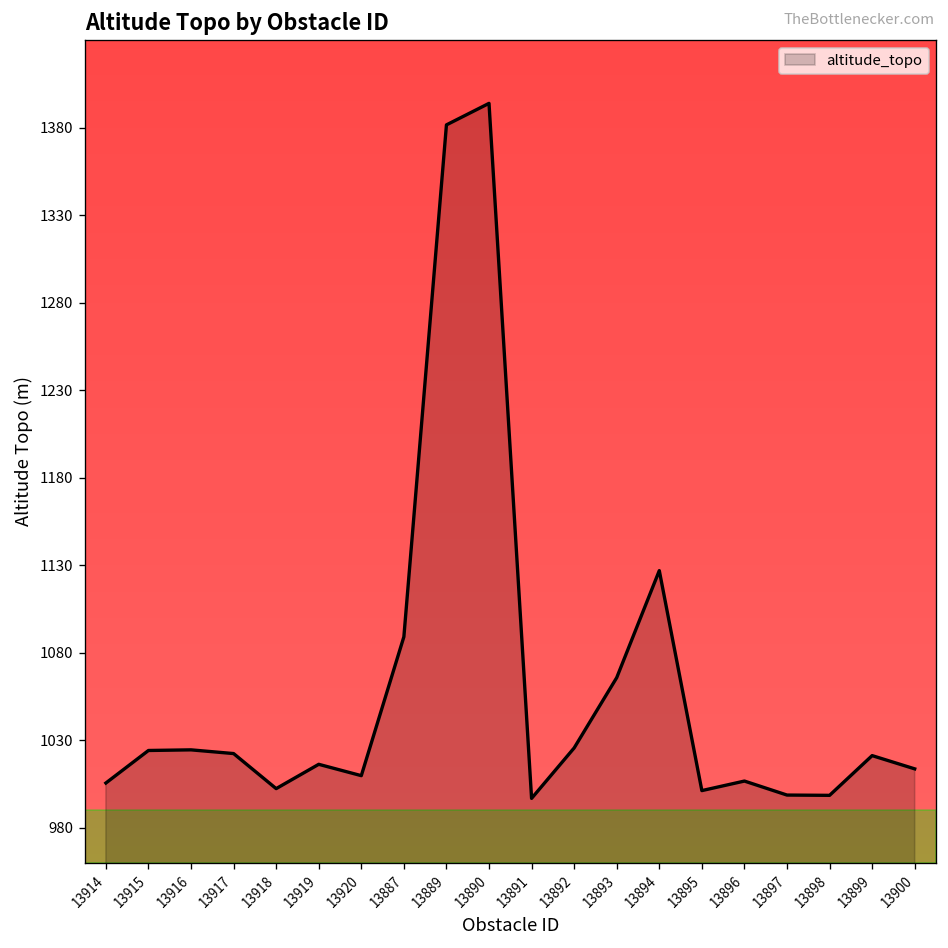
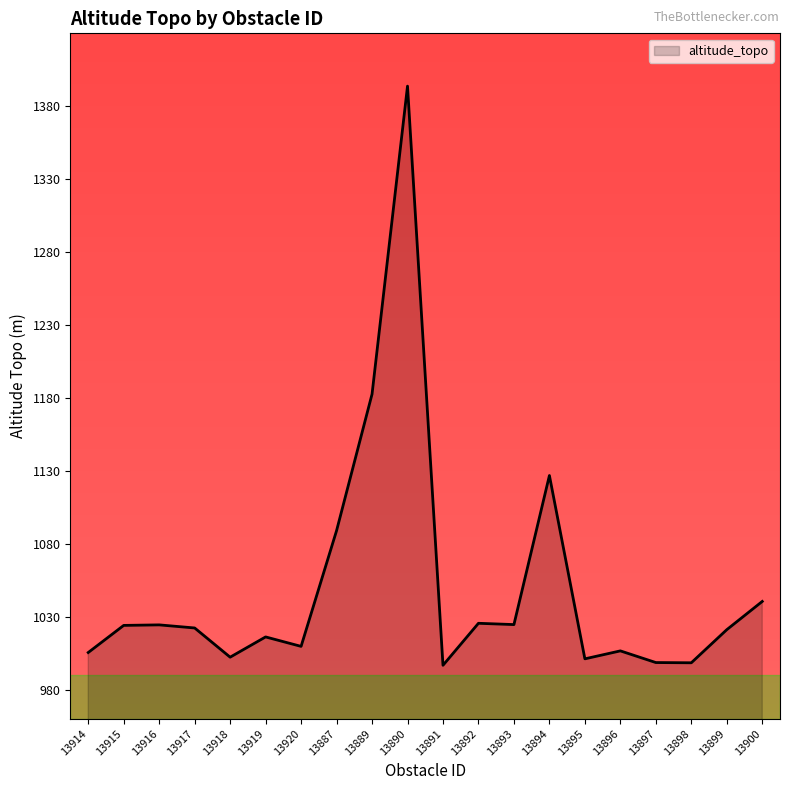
  {
    "13914": 1005,
    "13915": 1024,
    "13916": 1024,
    "13917": 1022,
    "13918": 1002,
    "13919": 1016,
    "13920": 1010,
    "13887": 1089,
-   "13889": 1382,
+   "13889": 1183,
    "13890": 1394,
    "13891": 997,
    "13892": 1026,
-   "13893": 1066,
+   "13893": 1025,
    "13894": 1127,
    "13895": 1001,
    "13896": 1007,
    "13897": 999,
    "13898": 998,
    "13899": 1021,
-   "13900": 1014
+   "13900": 1040
  }
